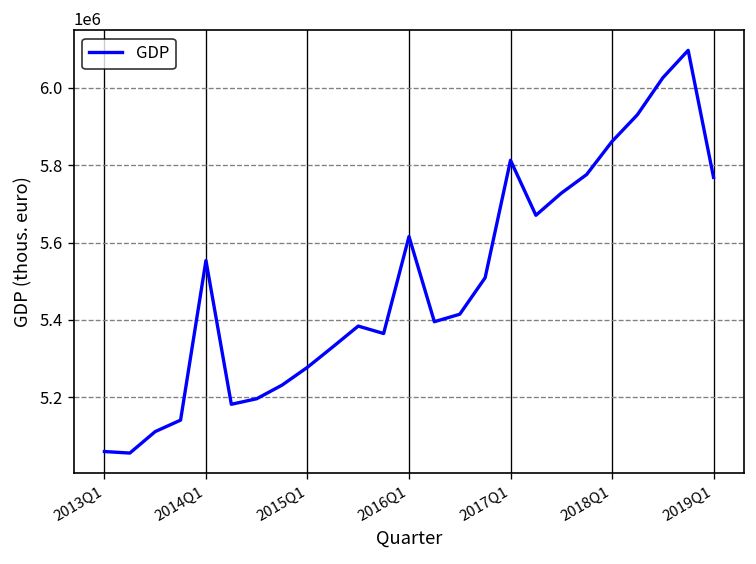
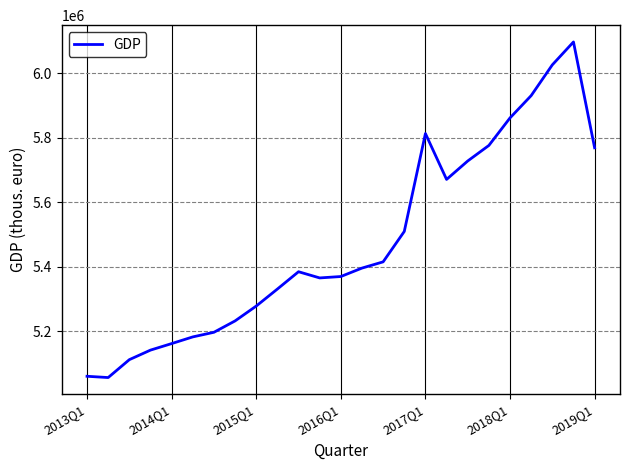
  {
    "2013Q1": 5060000,
-   "2014Q1": 5550000,
+   "2014Q1": 5160000,
    "2015Q1": 5280000,
-   "2016Q1": 5620000,
+   "2016Q1": 5370000,
    "2017Q1": 5810000,
    "2018Q1": 5860000,
    "2019Q1": 5770000
  }
